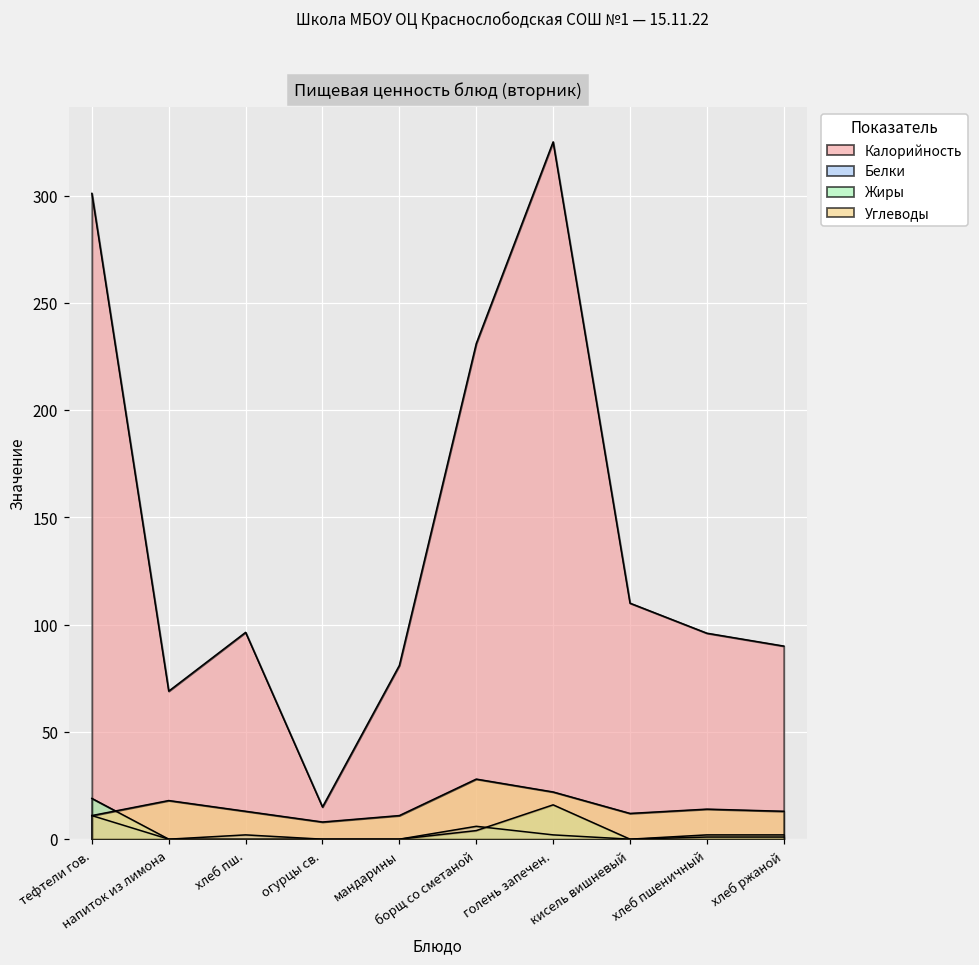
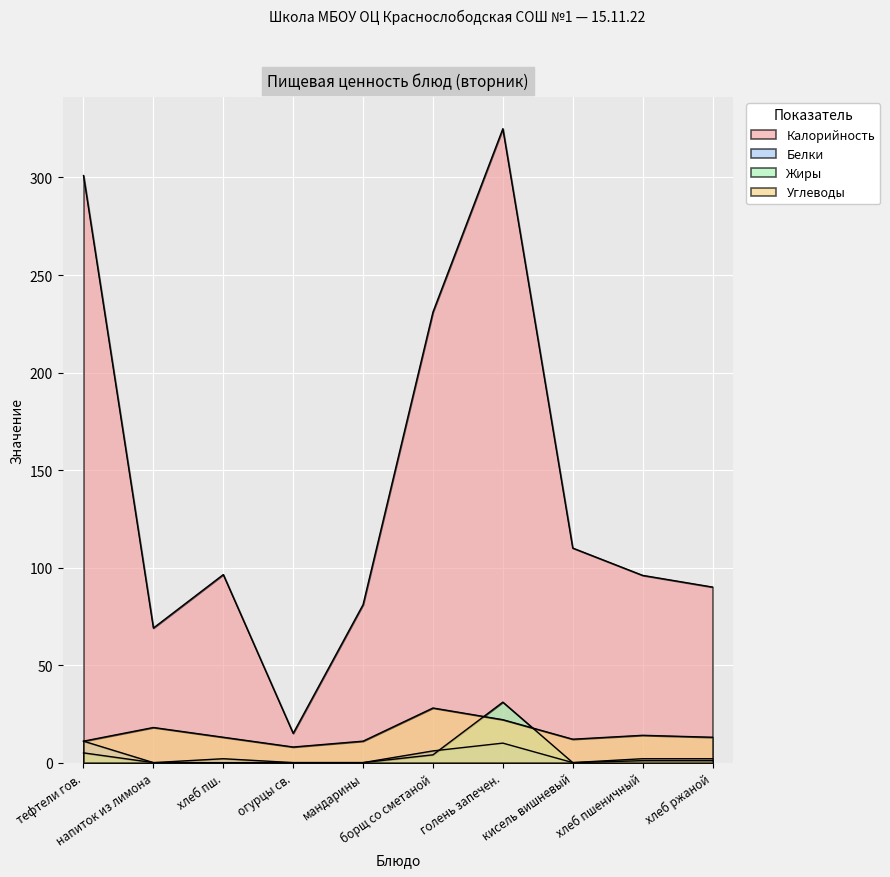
  {
    "Белки": {
      "хлеб пш.": 2,
      "борщ со сметаной": 6,
-     "голень запечен.": 2
+     "голень запечен.": 10
    },
    "Жиры": {
-     "тефтели гов.": 19,
+     "тефтели гов.": 5,
      "хлеб пш.": 0,
      "борщ со сметаной": 4,
-     "голень запечен.": 16
+     "голень запечен.": 31
    }
  }
